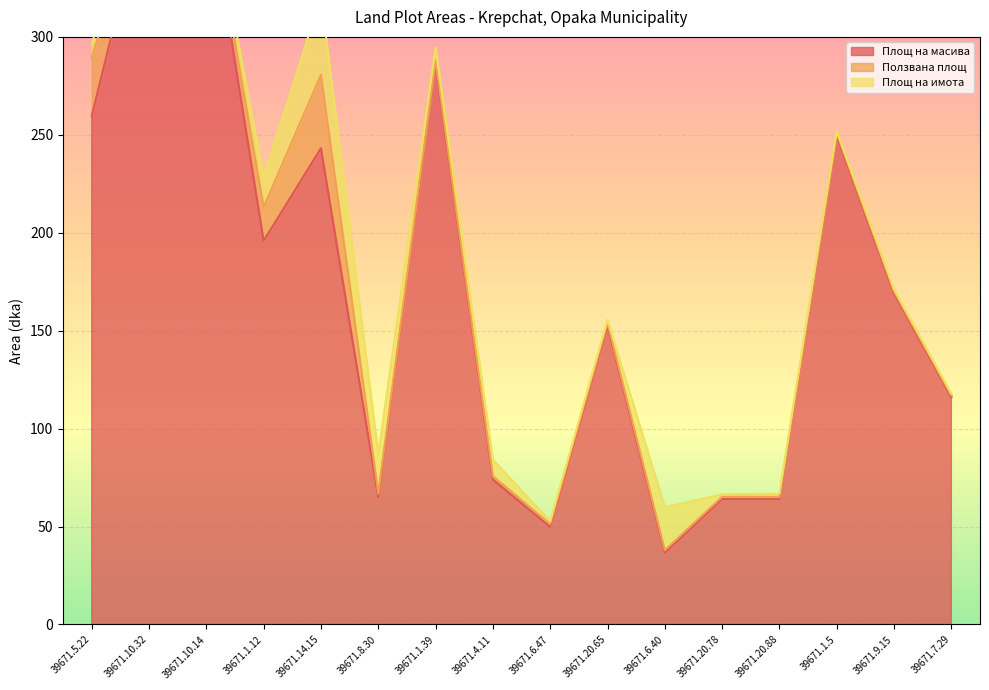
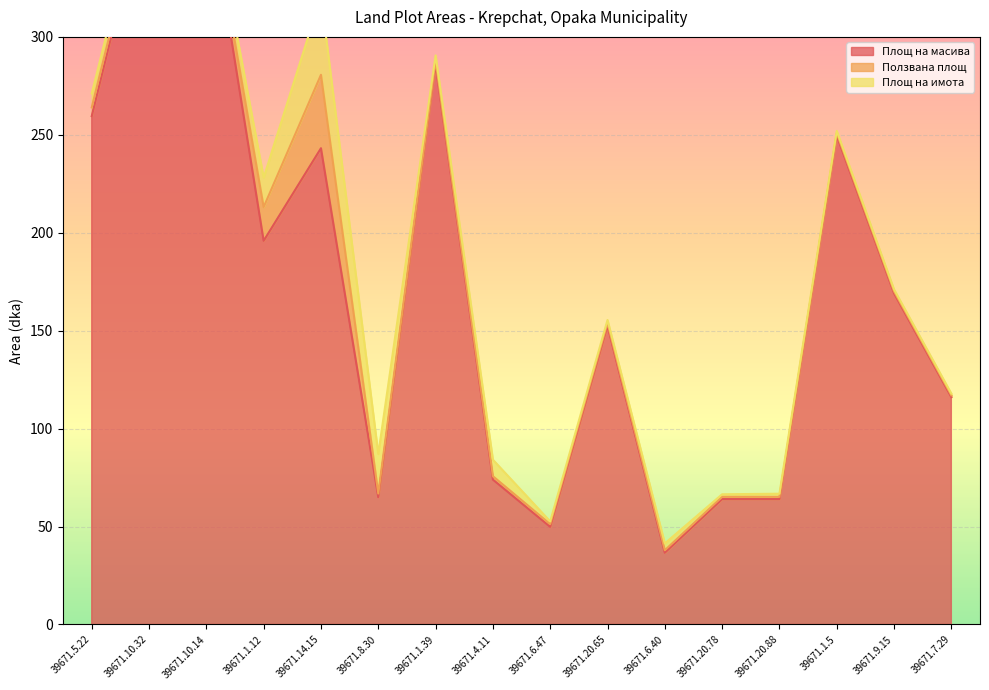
  {
    "Площ на масива": {
      "39671.5.22": 260,
      "39671.1.12": 196,
      "39671.14.15": 243,
      "39671.8.30": 65,
      "39671.1.39": 286,
      "39671.4.11": 74,
      "39671.6.47": 50,
      "39671.20.65": 153
    },
    "Ползвана площ": {
-     "39671.5.22": 30,
+     "39671.5.22": 4,
      "39671.1.12": 17,
      "39671.14.15": 37,
      "39671.8.30": 2,
      "39671.1.39": 2,
      "39671.4.11": 2,
      "39671.6.47": 1,
      "39671.20.65": 1
    },
    "Площ на имота": {
      "39671.5.22": 7,
      "39671.1.12": 15,
      "39671.8.30": 20,
-     "39671.1.39": 7,
+     "39671.1.39": 3,
      "39671.4.11": 8,
      "39671.6.47": 1,
      "39671.20.65": 2,
-     "39671.6.40": 22,
+     "39671.6.40": 3,
      "39671.20.88": 2
    }
  }
